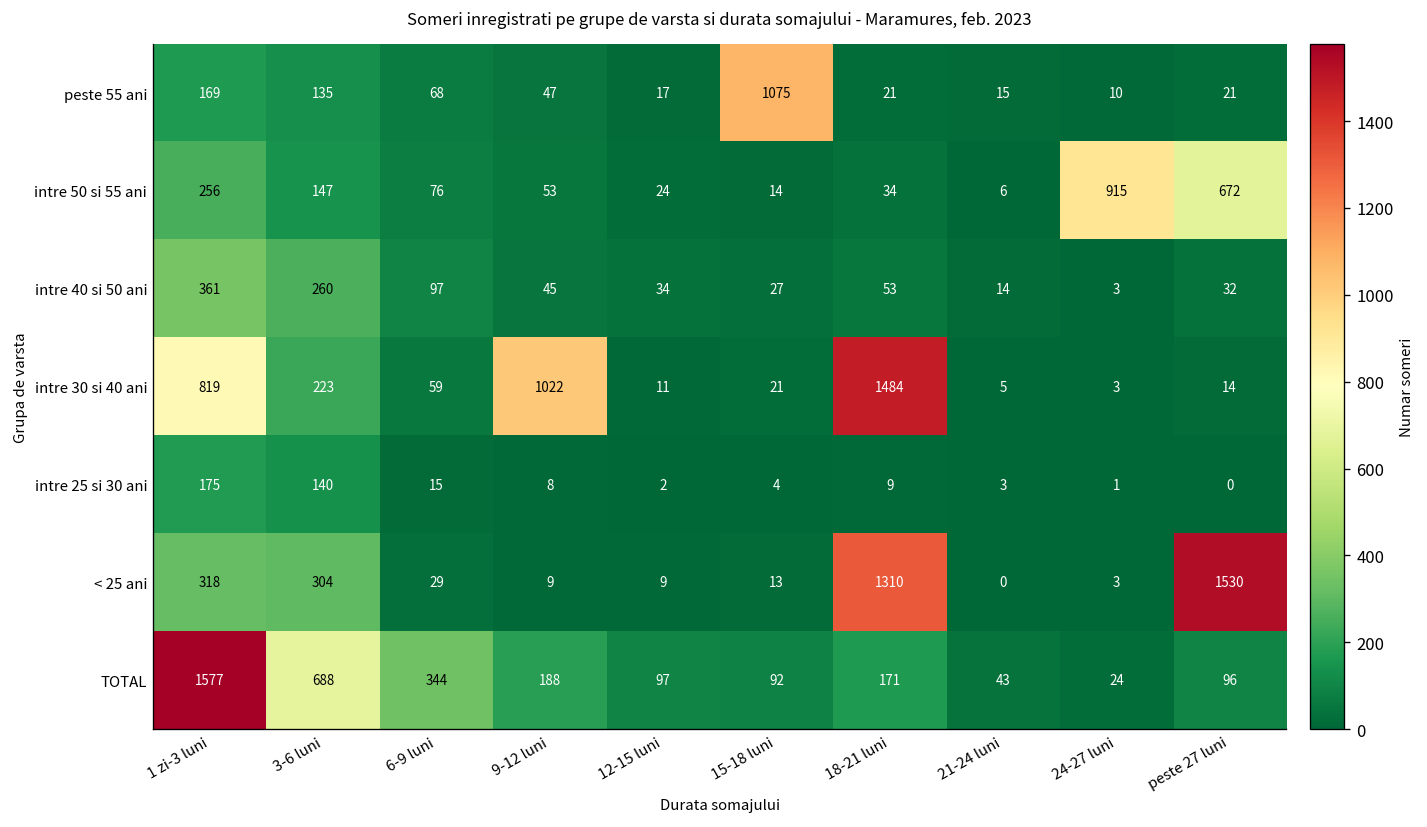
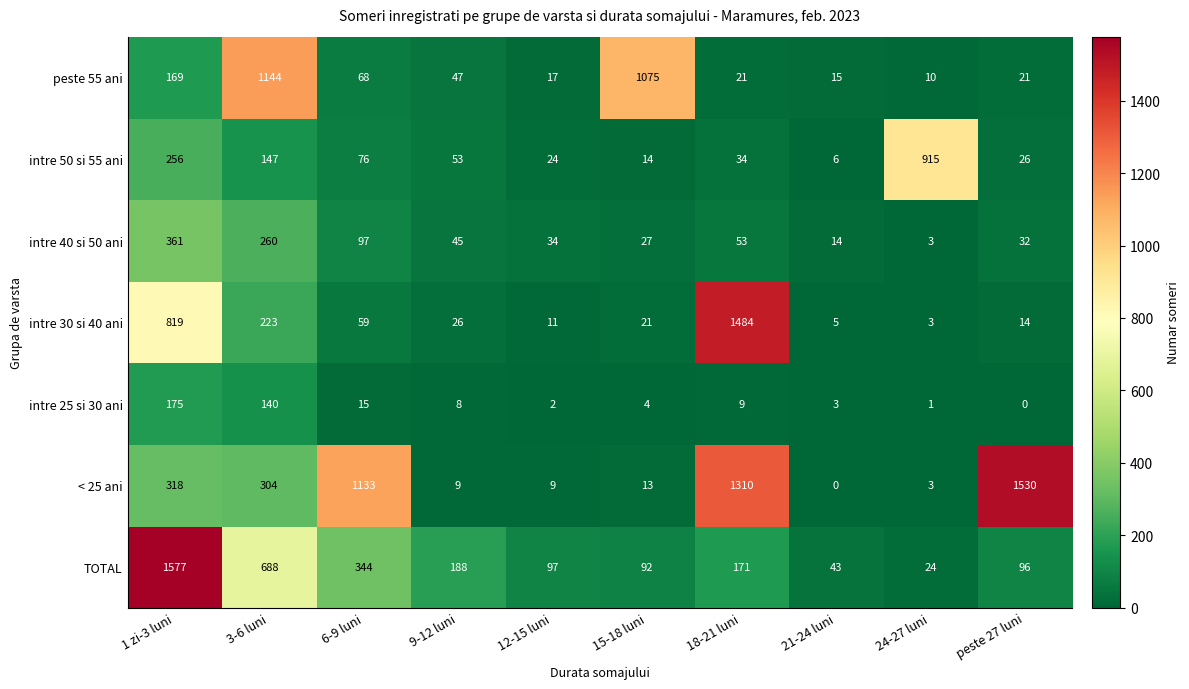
  {
    "peste 55 ani": {
      "1 zi-3 luni": 169,
-     "3-6 luni": 135,
+     "3-6 luni": 1144,
      "6-9 luni": 68,
      "9-12 luni": 47,
      "12-15 luni": 17,
      "15-18 luni": 1075,
      "18-21 luni": 21,
      "21-24 luni": 15,
      "24-27 luni": 10,
      "peste 27 luni": 21
    },
    "intre 50 si 55 ani": {
      "1 zi-3 luni": 256,
      "3-6 luni": 147,
      "6-9 luni": 76,
      "9-12 luni": 53,
      "12-15 luni": 24,
      "15-18 luni": 14,
      "18-21 luni": 34,
      "21-24 luni": 6,
      "24-27 luni": 915,
-     "peste 27 luni": 672
+     "peste 27 luni": 26
    },
    "intre 40 si 50 ani": {
      "1 zi-3 luni": 361,
      "3-6 luni": 260,
      "6-9 luni": 97,
      "9-12 luni": 45,
      "12-15 luni": 34,
      "15-18 luni": 27,
      "18-21 luni": 53,
      "21-24 luni": 14,
      "24-27 luni": 3,
      "peste 27 luni": 32
    },
    "intre 30 si 40 ani": {
      "1 zi-3 luni": 819,
      "3-6 luni": 223,
      "6-9 luni": 59,
-     "9-12 luni": 1022,
+     "9-12 luni": 26,
      "12-15 luni": 11,
      "15-18 luni": 21,
      "18-21 luni": 1484,
      "21-24 luni": 5,
      "24-27 luni": 3,
      "peste 27 luni": 14
    },
    "intre 25 si 30 ani": {
      "1 zi-3 luni": 175,
      "3-6 luni": 140,
      "6-9 luni": 15,
      "9-12 luni": 8,
      "12-15 luni": 2,
      "15-18 luni": 4,
      "18-21 luni": 9,
      "21-24 luni": 3,
      "24-27 luni": 1,
      "peste 27 luni": 0
    },
    "< 25 ani": {
      "1 zi-3 luni": 318,
      "3-6 luni": 304,
-     "6-9 luni": 29,
+     "6-9 luni": 1133,
      "9-12 luni": 9,
      "12-15 luni": 9,
      "15-18 luni": 13,
      "18-21 luni": 1310,
      "21-24 luni": 0,
      "24-27 luni": 3,
      "peste 27 luni": 1530
    },
    "TOTAL": {
      "1 zi-3 luni": 1577,
      "3-6 luni": 688,
      "6-9 luni": 344,
      "9-12 luni": 188,
      "12-15 luni": 97,
      "15-18 luni": 92,
      "18-21 luni": 171,
      "21-24 luni": 43,
      "24-27 luni": 24,
      "peste 27 luni": 96
    }
  }
